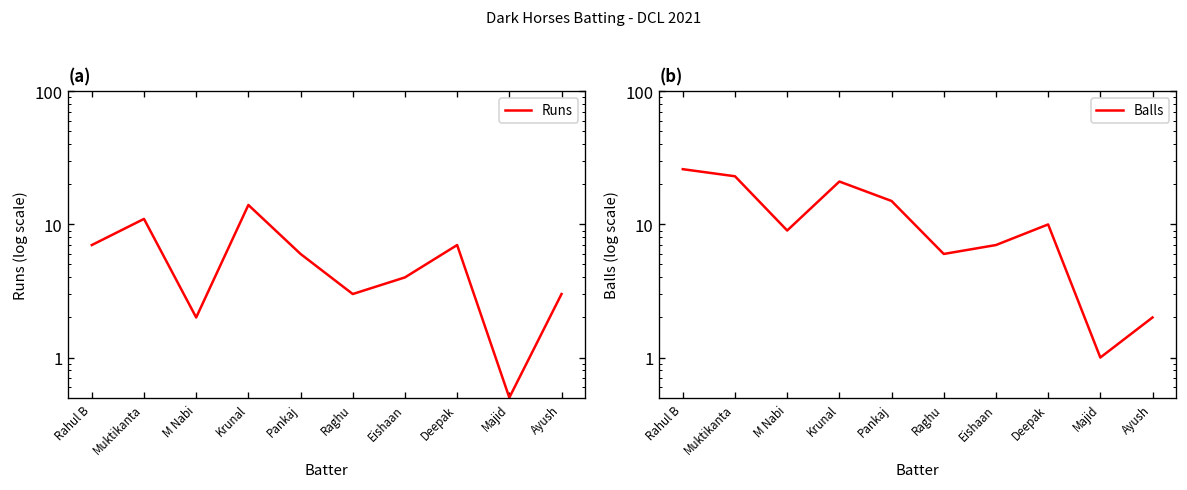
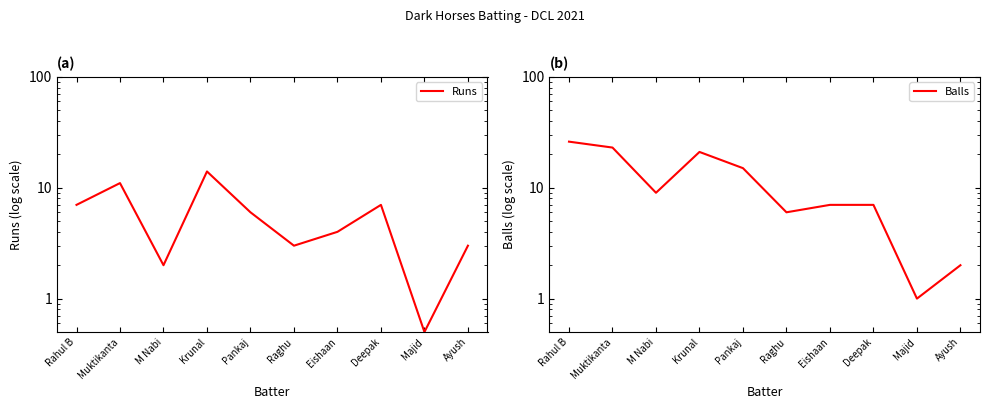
  {
    "(a)": {
      "Rahul B": 7,
      "Muktikanta": 11,
      "M Nabi": 2.0,
      "Krunal": 14,
      "Pankaj": 6,
      "Raghu": 3.0,
      "Eishaan": 4.0,
      "Deepak": 7,
      "Majid": 0.5,
      "Ayush": 3.0
    },
    "(b)": {
      "Rahul B": 26,
      "Muktikanta": 23,
      "M Nabi": 9,
      "Krunal": 21,
      "Pankaj": 15,
      "Raghu": 6,
      "Eishaan": 7,
-     "Deepak": 10,
+     "Deepak": 7,
      "Majid": 1,
      "Ayush": 2
    }
  }
